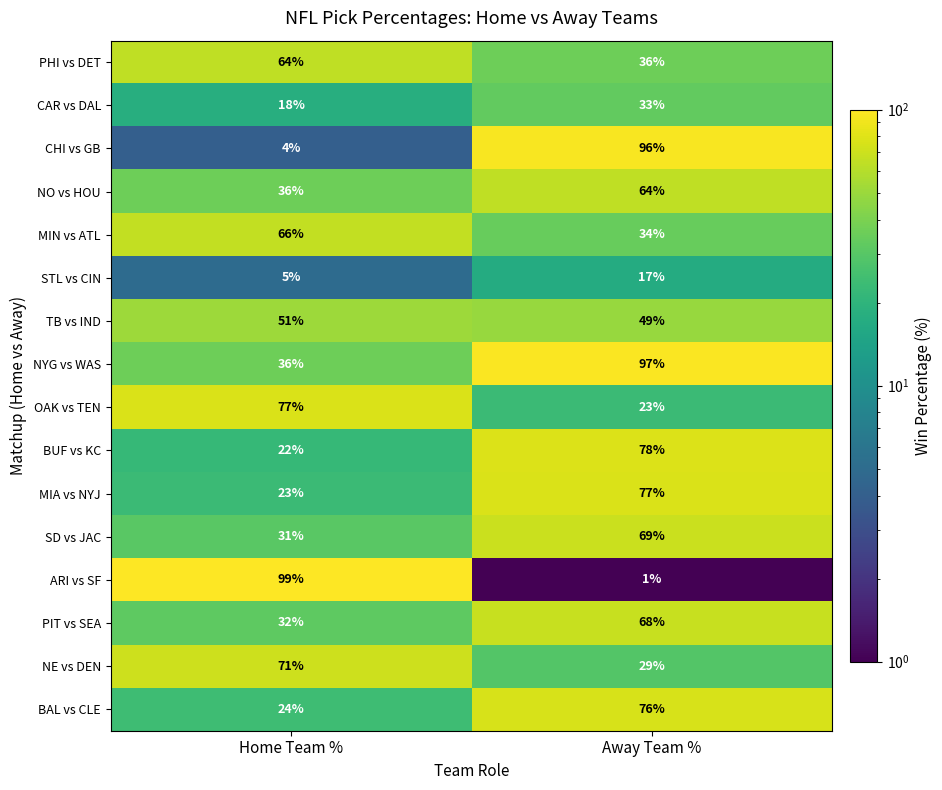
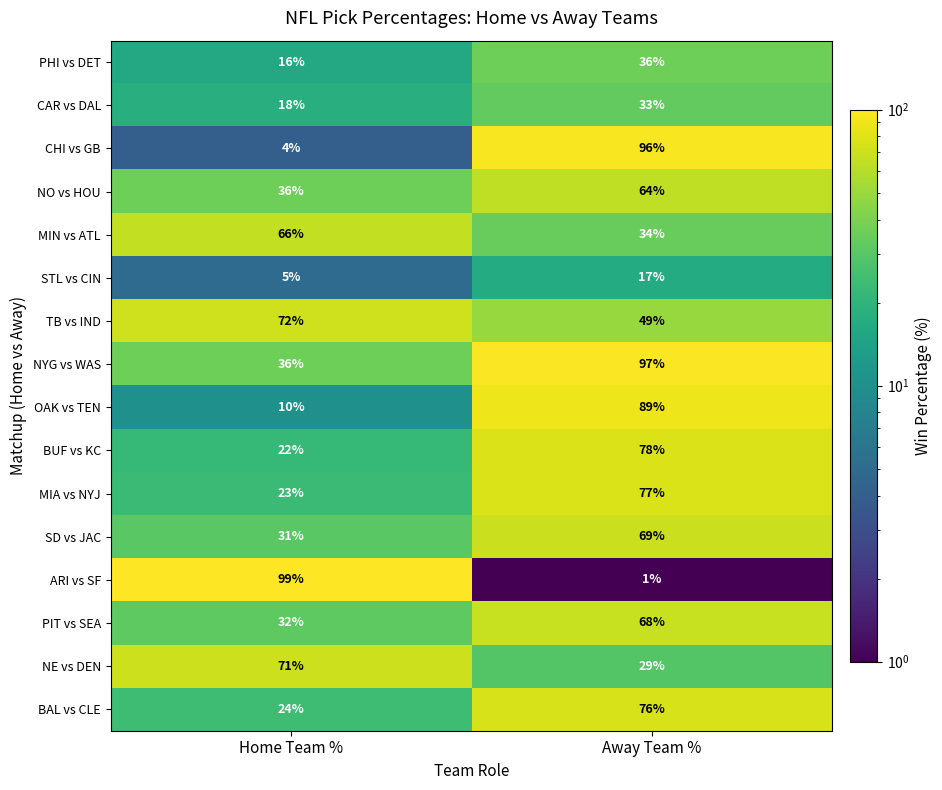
  {
    "PHI vs DET": {
-     "Home Team %": "64%",
+     "Home Team %": "16%",
      "Away Team %": "36%"
    },
    "CAR vs DAL": {
      "Home Team %": "18%",
      "Away Team %": "33%"
    },
    "CHI vs GB": {
      "Home Team %": "4%",
      "Away Team %": "96%"
    },
    "NO vs HOU": {
      "Home Team %": "36%",
      "Away Team %": "64%"
    },
    "MIN vs ATL": {
      "Home Team %": "66%",
      "Away Team %": "34%"
    },
    "STL vs CIN": {
      "Home Team %": "5%",
      "Away Team %": "17%"
    },
    "TB vs IND": {
-     "Home Team %": "51%",
+     "Home Team %": "72%",
      "Away Team %": "49%"
    },
    "NYG vs WAS": {
      "Home Team %": "36%",
      "Away Team %": "97%"
    },
    "OAK vs TEN": {
-     "Home Team %": "77%",
-     "Away Team %": "23%"
+     "Home Team %": "10%",
+     "Away Team %": "89%"
    },
    "BUF vs KC": {
      "Home Team %": "22%",
      "Away Team %": "78%"
    },
    "MIA vs NYJ": {
      "Home Team %": "23%",
      "Away Team %": "77%"
    },
    "SD vs JAC": {
      "Home Team %": "31%",
      "Away Team %": "69%"
    },
    "ARI vs SF": {
      "Home Team %": "99%",
      "Away Team %": "1%"
    },
    "PIT vs SEA": {
      "Home Team %": "32%",
      "Away Team %": "68%"
    },
    "NE vs DEN": {
      "Home Team %": "71%",
      "Away Team %": "29%"
    },
    "BAL vs CLE": {
      "Home Team %": "24%",
      "Away Team %": "76%"
    }
  }
